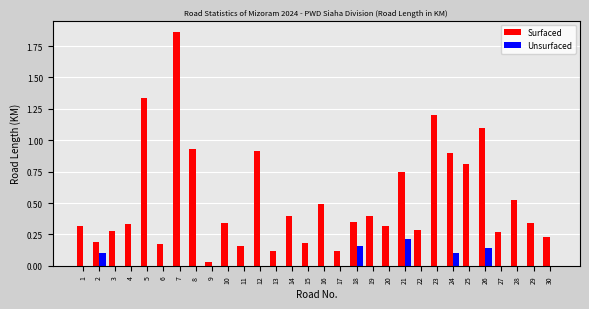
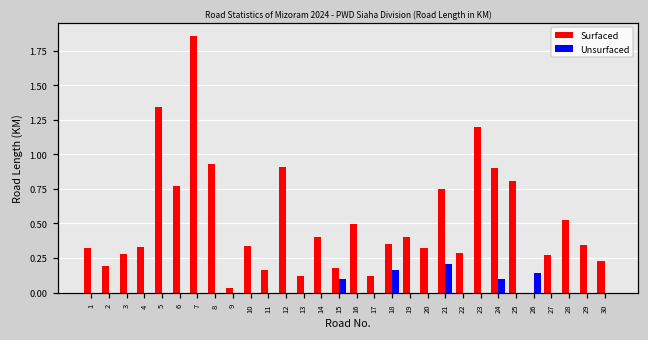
  {
    "Surfaced": {
      "1": 0.32,
      "2": 0.19,
      "3": 0.28,
      "4": 0.33,
      "5": 1.34,
-     "6": 0.18,
+     "6": 0.77,
      "7": 1.86,
      "8": 0.93,
      "9": 0.03,
      "10": 0.34,
      "11": 0.16,
      "12": 0.91,
      "13": 0.12,
      "14": 0.40,
      "15": 0.18,
      "16": 0.50,
      "17": 0.12,
      "18": 0.35,
      "19": 0.40,
      "20": 0.32,
      "21": 0.75,
      "22": 0.29,
      "23": 1.20,
      "24": 0.90,
      "25": 0.81,
-     "26": 1.1,
+     "26": 0.0,
      "27": 0.27,
      "28": 0.52,
      "29": 0.34,
      "30": 0.23
    },
    "Unsurfaced": {
      "1": 0.0,
-     "2": 0.1,
+     "2": 0.0,
      "3": 0.0,
      "4": 0.0,
      "5": 0.0,
      "6": 0.0,
      "7": 0.0,
      "8": 0.0,
      "9": 0.0,
      "10": 0.0,
      "11": 0.0,
      "12": 0.0,
      "13": 0.0,
      "14": 0.0,
-     "15": 0.0,
+     "15": 0.1,
      "16": 0.0,
      "17": 0.0,
      "18": 0.16,
      "19": 0.0,
      "20": 0.0,
      "21": 0.2,
      "22": 0.0,
      "23": 0.0,
      "24": 0.1,
      "25": 0.0,
      "26": 0.14,
      "27": 0.0,
      "28": 0.0,
      "29": 0.0,
      "30": 0.0
    }
  }
